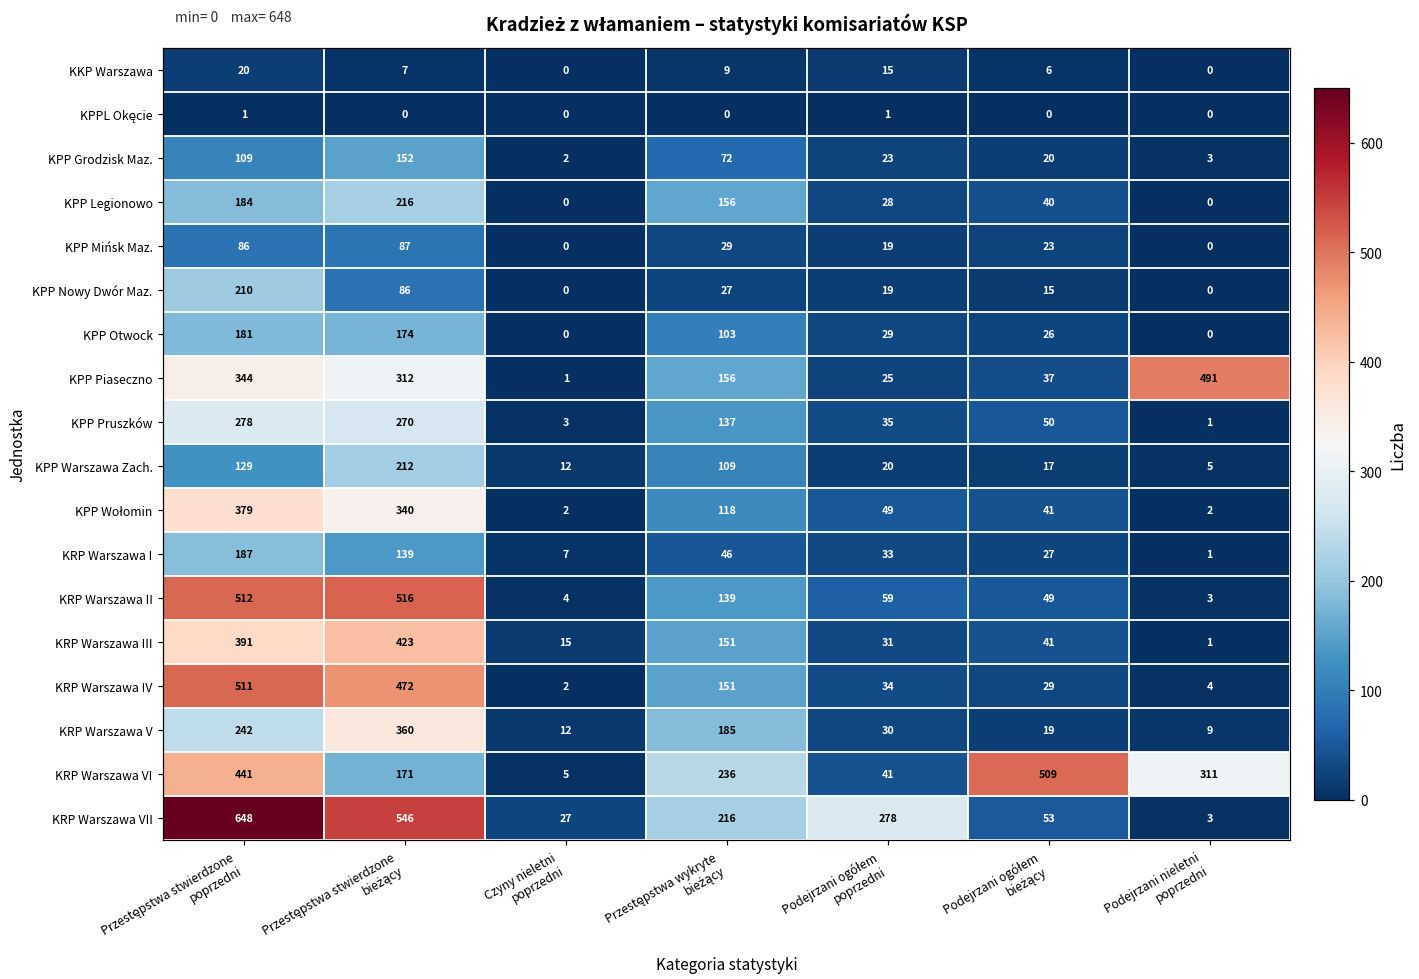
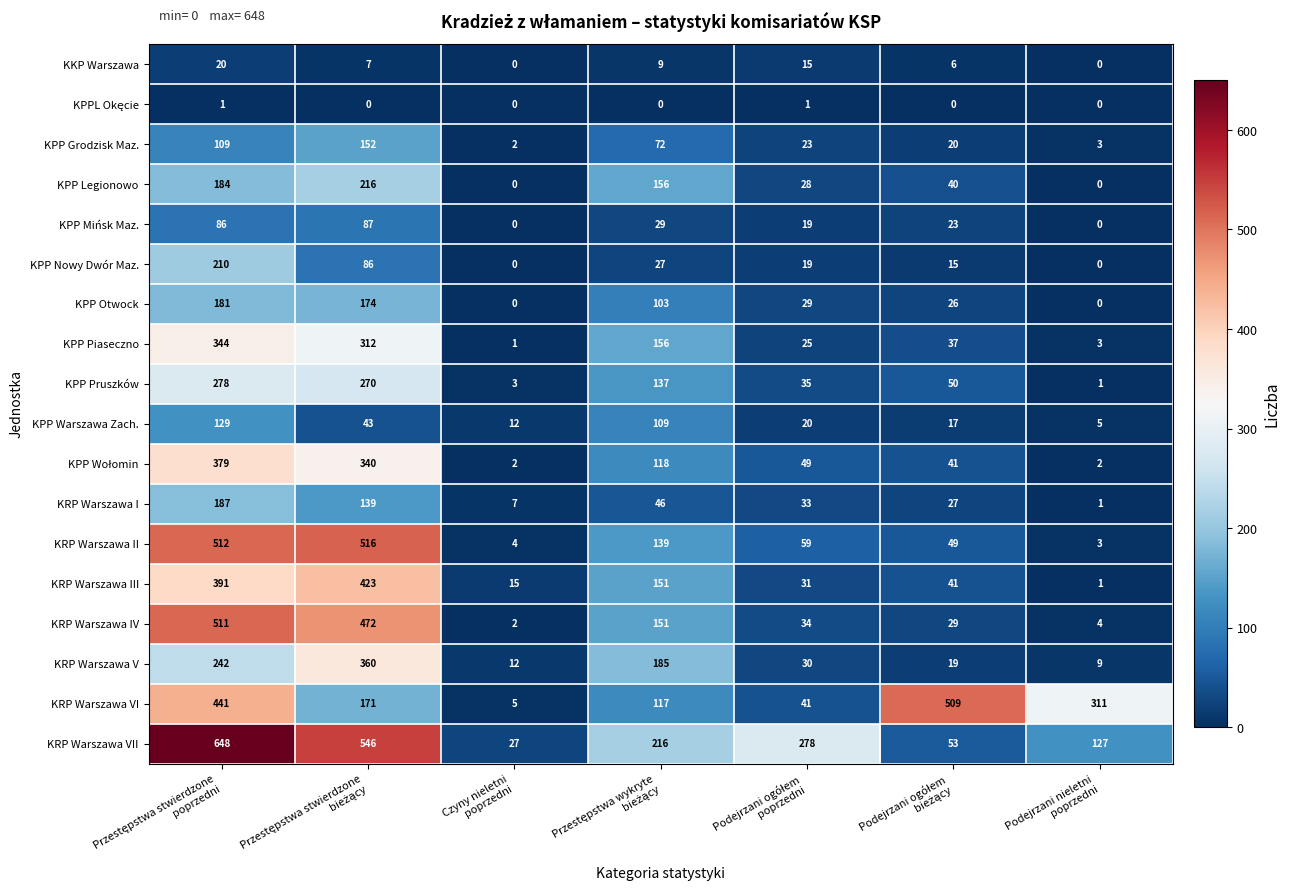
  {
    "KKP Warszawa": {
      "Przestępstwa stwierdzone poprzedni": 20,
      "Przestępstwa stwierdzone bieżący": 7,
      "Czyny nieletni poprzedni": 0,
      "Przestępstwa wykryte bieżący": 9,
      "Podejrzani ogółem poprzedni": 15,
      "Podejrzani ogółem bieżący": 6,
      "Podejrzani nieletni poprzedni": 0
    },
    "KPPL Okęcie": {
      "Przestępstwa stwierdzone poprzedni": 1,
      "Przestępstwa stwierdzone bieżący": 0,
      "Czyny nieletni poprzedni": 0,
      "Przestępstwa wykryte bieżący": 0,
      "Podejrzani ogółem poprzedni": 1,
      "Podejrzani ogółem bieżący": 0,
      "Podejrzani nieletni poprzedni": 0
    },
    "KPP Grodzisk Maz.": {
      "Przestępstwa stwierdzone poprzedni": 109,
      "Przestępstwa stwierdzone bieżący": 152,
      "Czyny nieletni poprzedni": 2,
      "Przestępstwa wykryte bieżący": 72,
      "Podejrzani ogółem poprzedni": 23,
      "Podejrzani ogółem bieżący": 20,
      "Podejrzani nieletni poprzedni": 3
    },
    "KPP Legionowo": {
      "Przestępstwa stwierdzone poprzedni": 184,
      "Przestępstwa stwierdzone bieżący": 216,
      "Czyny nieletni poprzedni": 0,
      "Przestępstwa wykryte bieżący": 156,
      "Podejrzani ogółem poprzedni": 28,
      "Podejrzani ogółem bieżący": 40,
      "Podejrzani nieletni poprzedni": 0
    },
    "KPP Mińsk Maz.": {
      "Przestępstwa stwierdzone poprzedni": 86,
      "Przestępstwa stwierdzone bieżący": 87,
      "Czyny nieletni poprzedni": 0,
      "Przestępstwa wykryte bieżący": 29,
      "Podejrzani ogółem poprzedni": 19,
      "Podejrzani ogółem bieżący": 23,
      "Podejrzani nieletni poprzedni": 0
    },
    "KPP Nowy Dwór Maz.": {
      "Przestępstwa stwierdzone poprzedni": 210,
      "Przestępstwa stwierdzone bieżący": 86,
      "Czyny nieletni poprzedni": 0,
      "Przestępstwa wykryte bieżący": 27,
      "Podejrzani ogółem poprzedni": 19,
      "Podejrzani ogółem bieżący": 15,
      "Podejrzani nieletni poprzedni": 0
    },
    "KPP Otwock": {
      "Przestępstwa stwierdzone poprzedni": 181,
      "Przestępstwa stwierdzone bieżący": 174,
      "Czyny nieletni poprzedni": 0,
      "Przestępstwa wykryte bieżący": 103,
      "Podejrzani ogółem poprzedni": 29,
      "Podejrzani ogółem bieżący": 26,
      "Podejrzani nieletni poprzedni": 0
    },
    "KPP Piaseczno": {
      "Przestępstwa stwierdzone poprzedni": 344,
      "Przestępstwa stwierdzone bieżący": 312,
      "Czyny nieletni poprzedni": 1,
      "Przestępstwa wykryte bieżący": 156,
      "Podejrzani ogółem poprzedni": 25,
      "Podejrzani ogółem bieżący": 37,
-     "Podejrzani nieletni poprzedni": 491
+     "Podejrzani nieletni poprzedni": 3
    },
    "KPP Pruszków": {
      "Przestępstwa stwierdzone poprzedni": 278,
      "Przestępstwa stwierdzone bieżący": 270,
      "Czyny nieletni poprzedni": 3,
      "Przestępstwa wykryte bieżący": 137,
      "Podejrzani ogółem poprzedni": 35,
      "Podejrzani ogółem bieżący": 50,
      "Podejrzani nieletni poprzedni": 1
    },
    "KPP Warszawa Zach.": {
      "Przestępstwa stwierdzone poprzedni": 129,
-     "Przestępstwa stwierdzone bieżący": 212,
+     "Przestępstwa stwierdzone bieżący": 43,
      "Czyny nieletni poprzedni": 12,
      "Przestępstwa wykryte bieżący": 109,
      "Podejrzani ogółem poprzedni": 20,
      "Podejrzani ogółem bieżący": 17,
      "Podejrzani nieletni poprzedni": 5
    },
    "KPP Wołomin": {
      "Przestępstwa stwierdzone poprzedni": 379,
      "Przestępstwa stwierdzone bieżący": 340,
      "Czyny nieletni poprzedni": 2,
      "Przestępstwa wykryte bieżący": 118,
      "Podejrzani ogółem poprzedni": 49,
      "Podejrzani ogółem bieżący": 41,
      "Podejrzani nieletni poprzedni": 2
    },
    "KRP Warszawa I": {
      "Przestępstwa stwierdzone poprzedni": 187,
      "Przestępstwa stwierdzone bieżący": 139,
      "Czyny nieletni poprzedni": 7,
      "Przestępstwa wykryte bieżący": 46,
      "Podejrzani ogółem poprzedni": 33,
      "Podejrzani ogółem bieżący": 27,
      "Podejrzani nieletni poprzedni": 1
    },
    "KRP Warszawa II": {
      "Przestępstwa stwierdzone poprzedni": 512,
      "Przestępstwa stwierdzone bieżący": 516,
      "Czyny nieletni poprzedni": 4,
      "Przestępstwa wykryte bieżący": 139,
      "Podejrzani ogółem poprzedni": 59,
      "Podejrzani ogółem bieżący": 49,
      "Podejrzani nieletni poprzedni": 3
    },
    "KRP Warszawa III": {
      "Przestępstwa stwierdzone poprzedni": 391,
      "Przestępstwa stwierdzone bieżący": 423,
      "Czyny nieletni poprzedni": 15,
      "Przestępstwa wykryte bieżący": 151,
      "Podejrzani ogółem poprzedni": 31,
      "Podejrzani ogółem bieżący": 41,
      "Podejrzani nieletni poprzedni": 1
    },
    "KRP Warszawa IV": {
      "Przestępstwa stwierdzone poprzedni": 511,
      "Przestępstwa stwierdzone bieżący": 472,
      "Czyny nieletni poprzedni": 2,
      "Przestępstwa wykryte bieżący": 151,
      "Podejrzani ogółem poprzedni": 34,
      "Podejrzani ogółem bieżący": 29,
      "Podejrzani nieletni poprzedni": 4
    },
    "KRP Warszawa V": {
      "Przestępstwa stwierdzone poprzedni": 242,
      "Przestępstwa stwierdzone bieżący": 360,
      "Czyny nieletni poprzedni": 12,
      "Przestępstwa wykryte bieżący": 185,
      "Podejrzani ogółem poprzedni": 30,
      "Podejrzani ogółem bieżący": 19,
      "Podejrzani nieletni poprzedni": 9
    },
    "KRP Warszawa VI": {
      "Przestępstwa stwierdzone poprzedni": 441,
      "Przestępstwa stwierdzone bieżący": 171,
      "Czyny nieletni poprzedni": 5,
-     "Przestępstwa wykryte bieżący": 236,
+     "Przestępstwa wykryte bieżący": 117,
      "Podejrzani ogółem poprzedni": 41,
      "Podejrzani ogółem bieżący": 509,
      "Podejrzani nieletni poprzedni": 311
    },
    "KRP Warszawa VII": {
      "Przestępstwa stwierdzone poprzedni": 648,
      "Przestępstwa stwierdzone bieżący": 546,
      "Czyny nieletni poprzedni": 27,
      "Przestępstwa wykryte bieżący": 216,
      "Podejrzani ogółem poprzedni": 278,
      "Podejrzani ogółem bieżący": 53,
-     "Podejrzani nieletni poprzedni": 3
+     "Podejrzani nieletni poprzedni": 127
    }
  }
